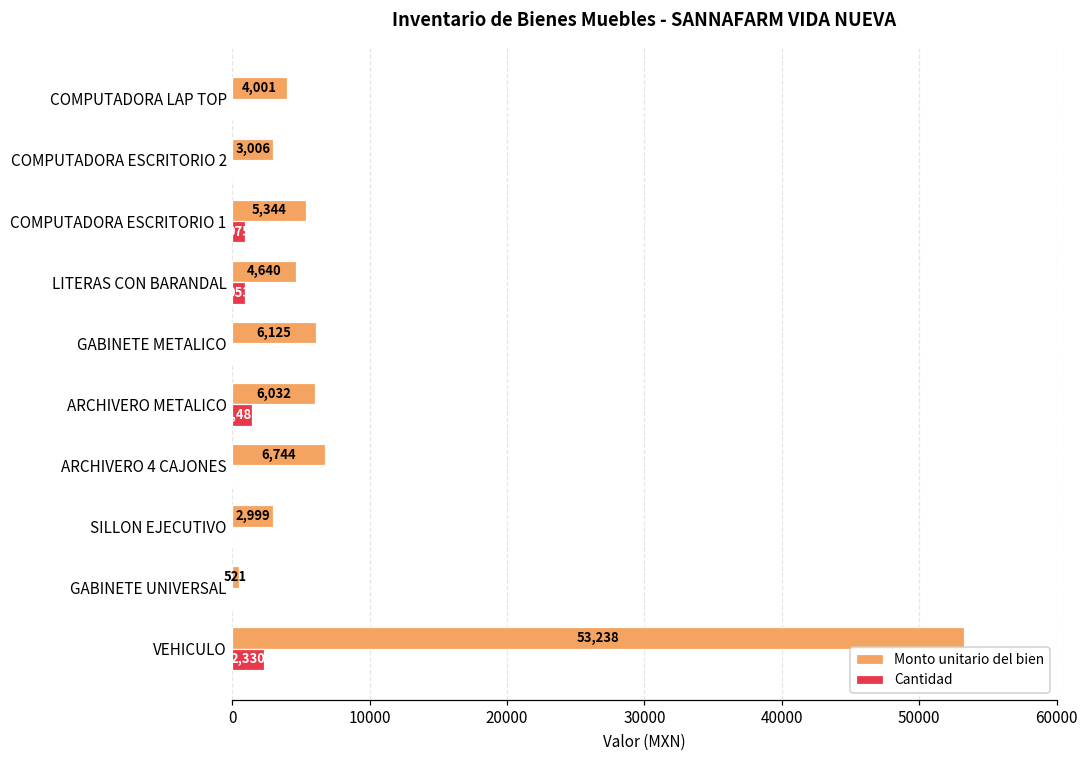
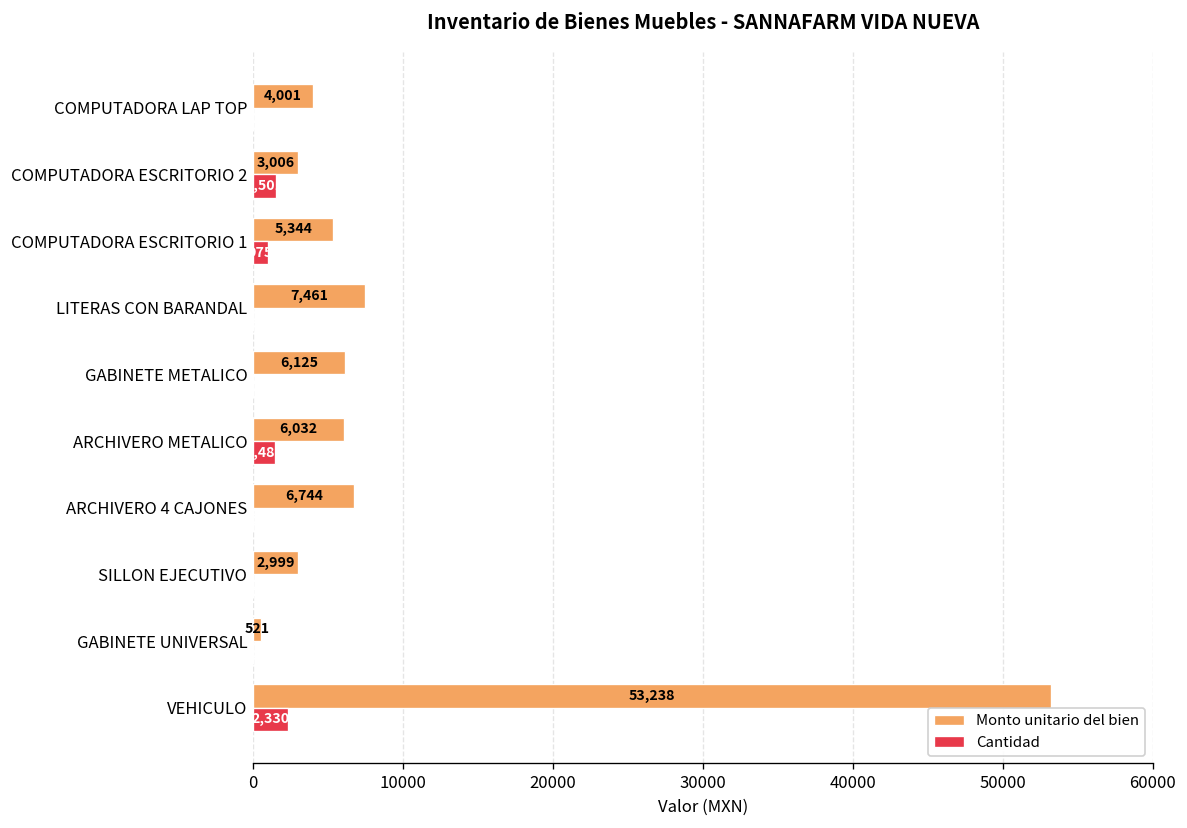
  {
    "Monto unitario del bien": {
      "COMPUTADORA LAP TOP": "4,001",
      "COMPUTADORA ESCRITORIO 2": "3,006",
      "COMPUTADORA ESCRITORIO 1": "5,344",
-     "LITERAS CON BARANDAL": "4,640",
+     "LITERAS CON BARANDAL": "7,461",
      "GABINETE METALICO": "6,125",
      "ARCHIVERO METALICO": "6,032",
      "ARCHIVERO 4 CAJONES": "6,744",
      "SILLON EJECUTIVO": "2,999",
      "GABINETE UNIVERSAL": "521",
      "VEHICULO": "53,238"
    },
    "Cantidad": {
-     "COMPUTADORA ESCRITORIO 2": "0",
+     "COMPUTADORA ESCRITORIO 2": "1500",
      "COMPUTADORA ESCRITORIO 1": "1000",
-     "LITERAS CON BARANDAL": "1000",
+     "LITERAS CON BARANDAL": "0",
      "ARCHIVERO METALICO": "1500"
    }
  }
